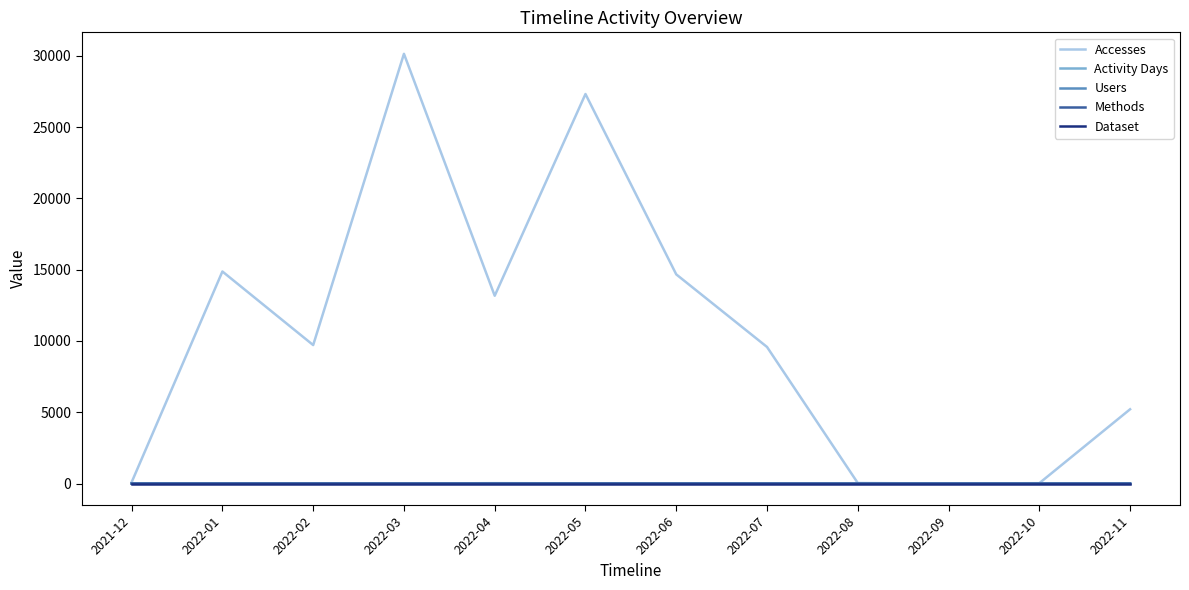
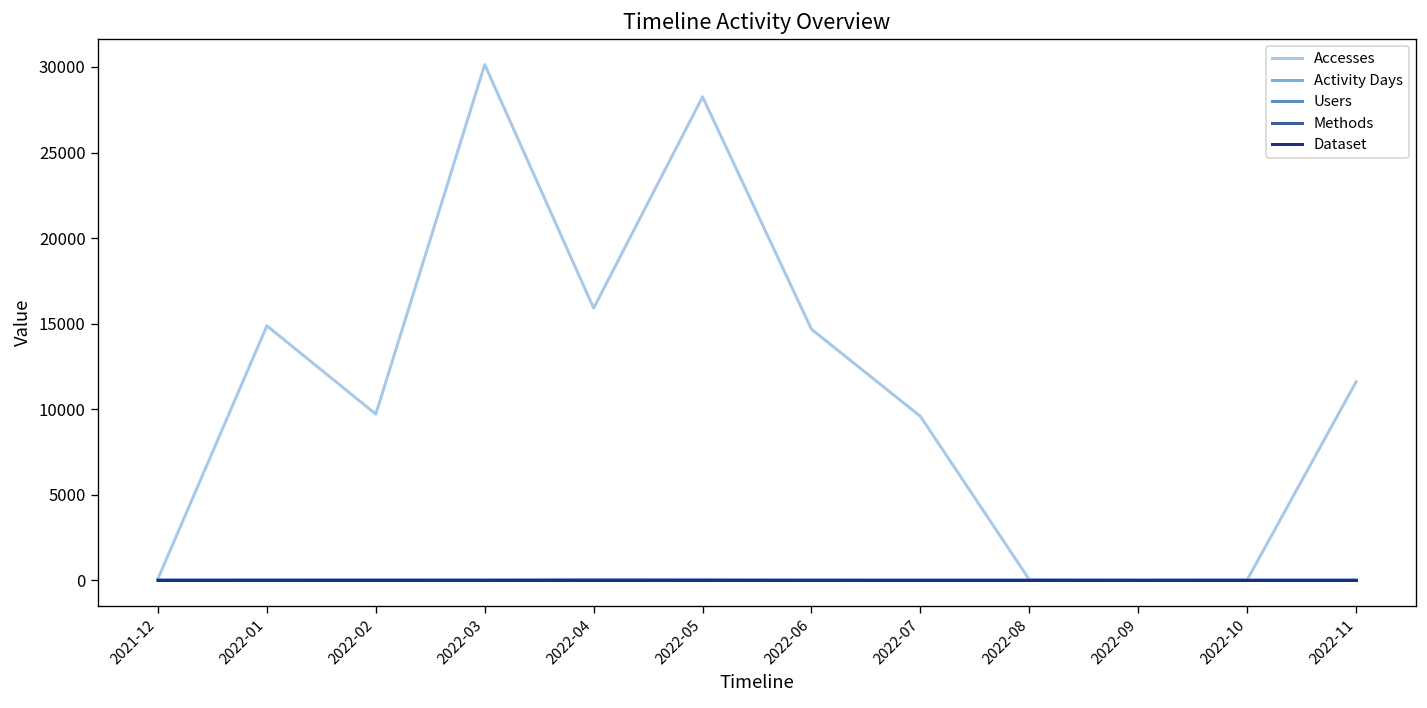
  {
    "Accesses": {
      "2022-01": 14900,
      "2022-02": 9700,
      "2022-03": 30100,
-     "2022-04": 13200,
-     "2022-05": 27300,
+     "2022-04": 15900,
+     "2022-05": 28300,
      "2022-06": 14700,
      "2022-07": 9600,
-     "2022-11": 5200
+     "2022-11": 11600
    }
  }
